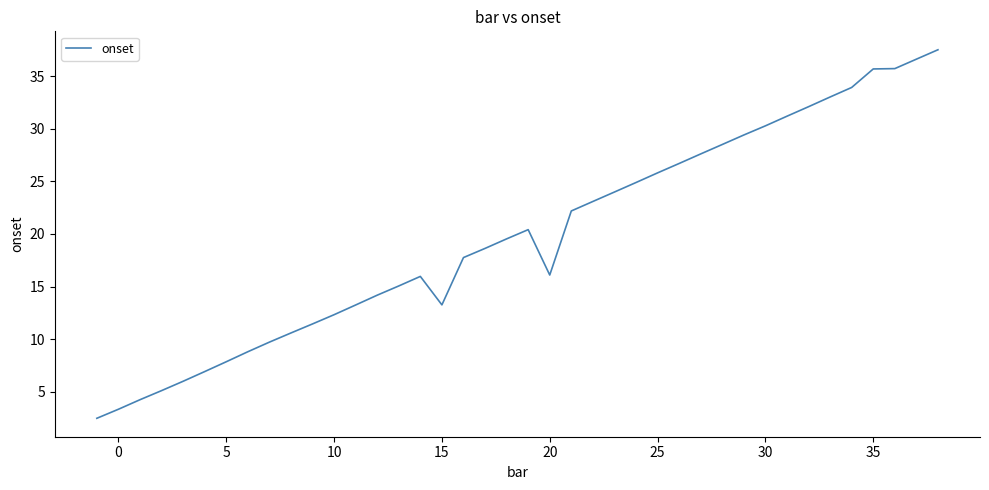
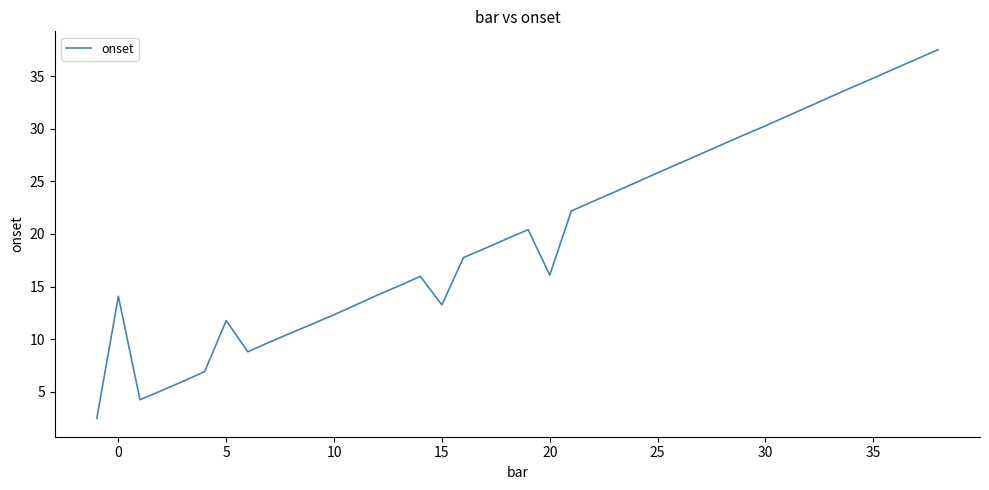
  {
-   "0": 3.3,
-   "5": 7.8,
+   "0": 14.1,
+   "5": 11.8,
    "10": 12.3,
    "15": 13.3,
    "20": 16.1,
    "25": 25.8,
    "30": 30.3,
-   "35": 35.7
+   "35": 34.8
  }
